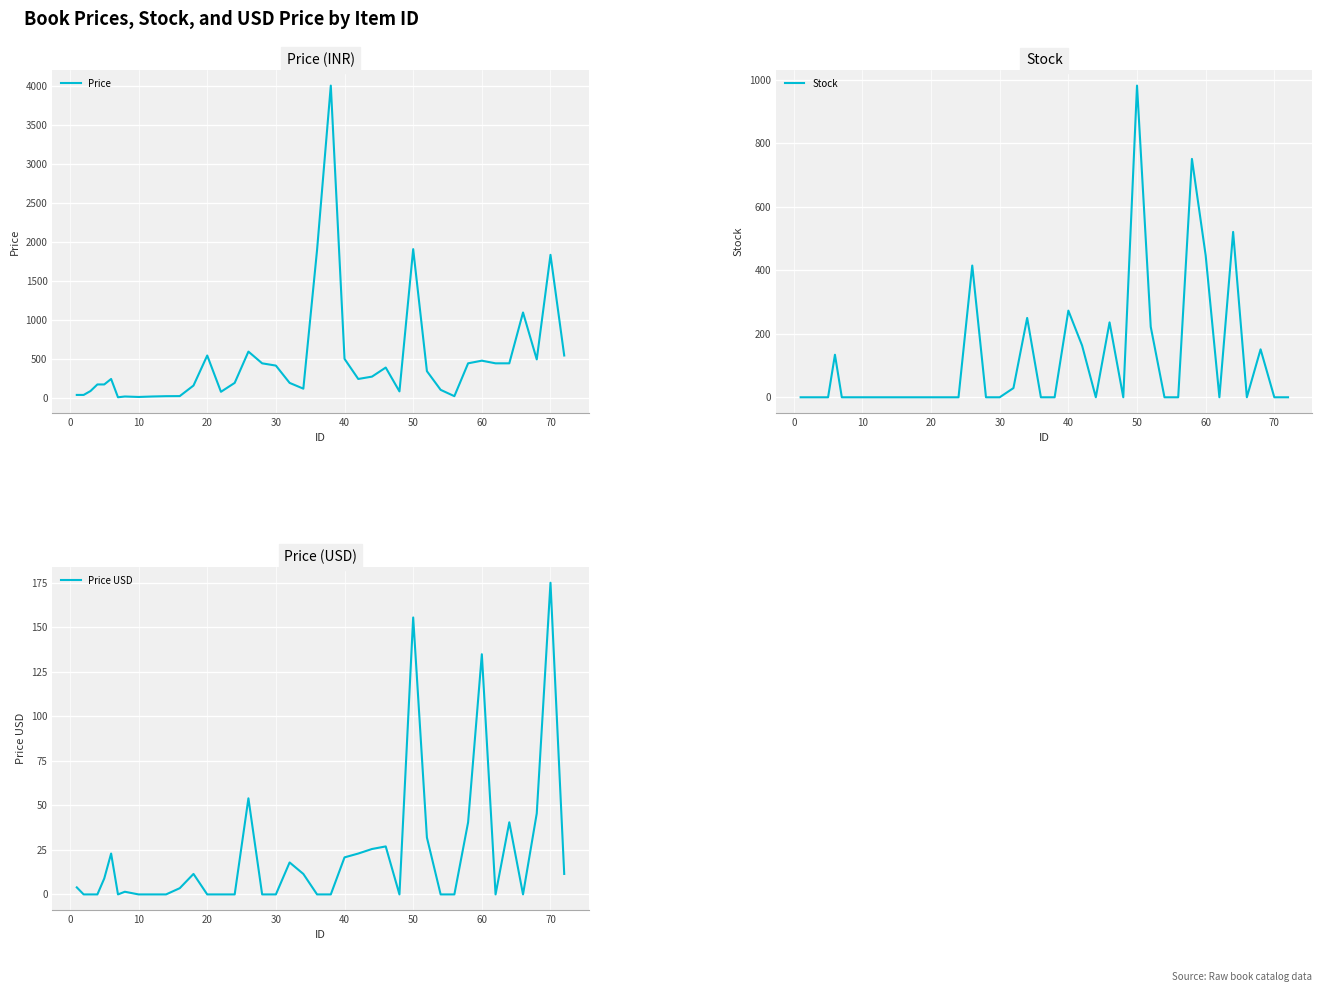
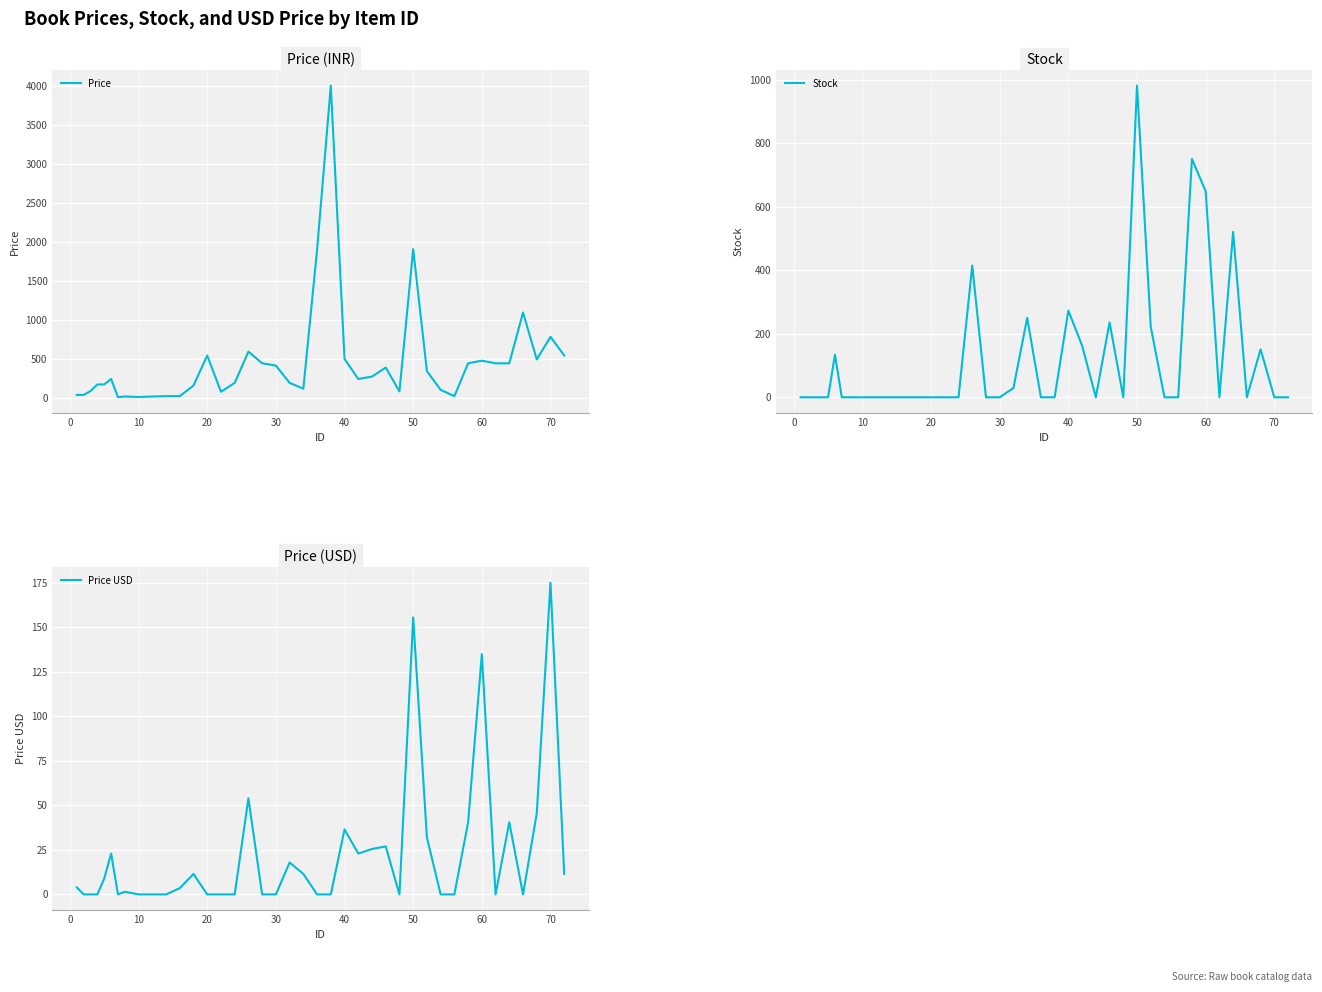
  {
    "Price (INR)": {
      "10": 0,
      "20": 500,
      "30": 400,
      "40": 500,
      "50": 1900,
      "60": 500,
-     "70": 1800
+     "70": 800
    },
    "Stock": {
      "10": 0,
      "20": 0,
      "30": 0,
      "40": 270,
      "50": 980,
-     "60": 450,
+     "60": 650,
      "70": 0
    },
    "Price (USD)": {
      "10": 0,
      "20": 0,
      "30": 0,
-     "40": 21,
+     "40": 37,
      "50": 156,
      "60": 135,
      "70": 175
    }
  }
